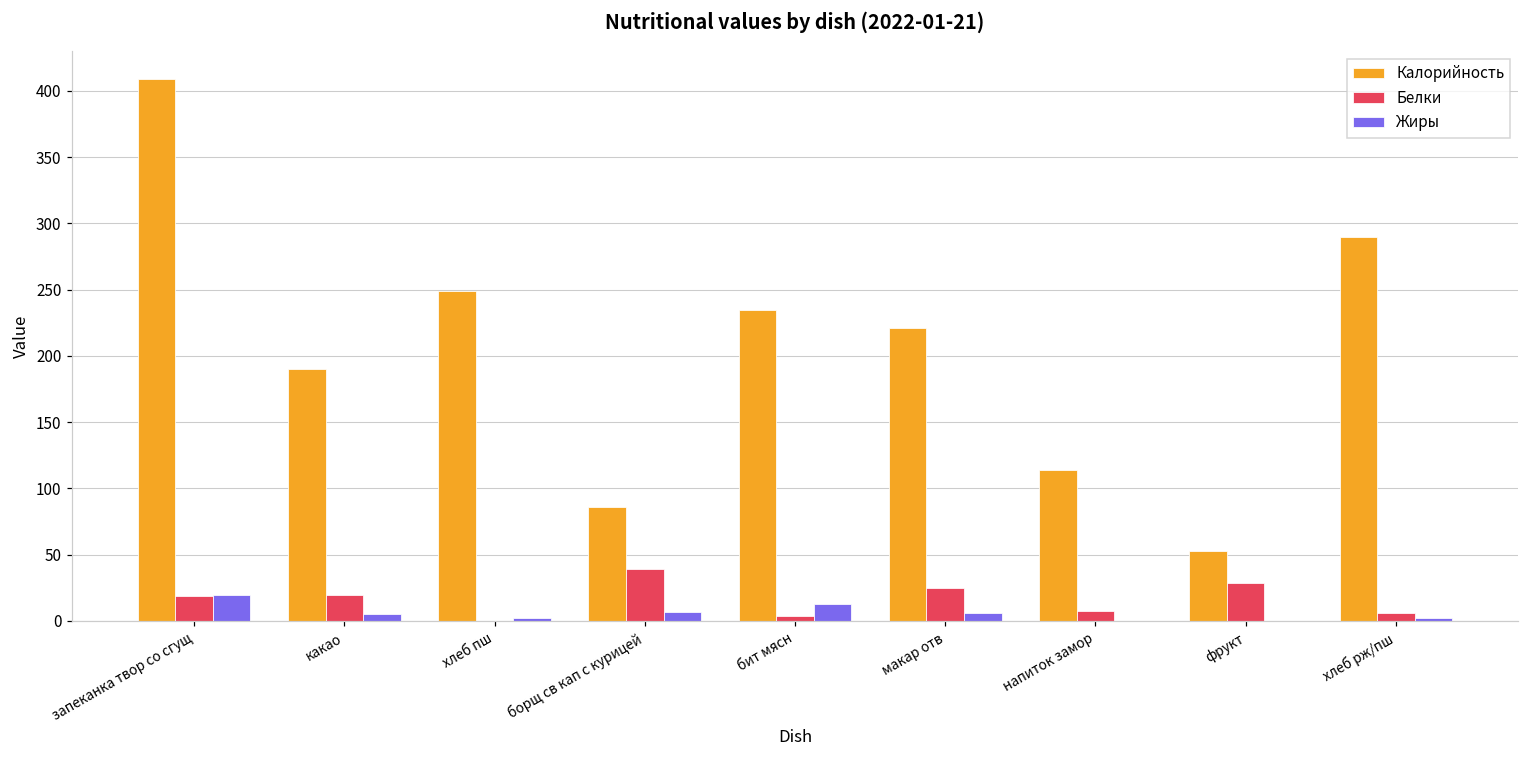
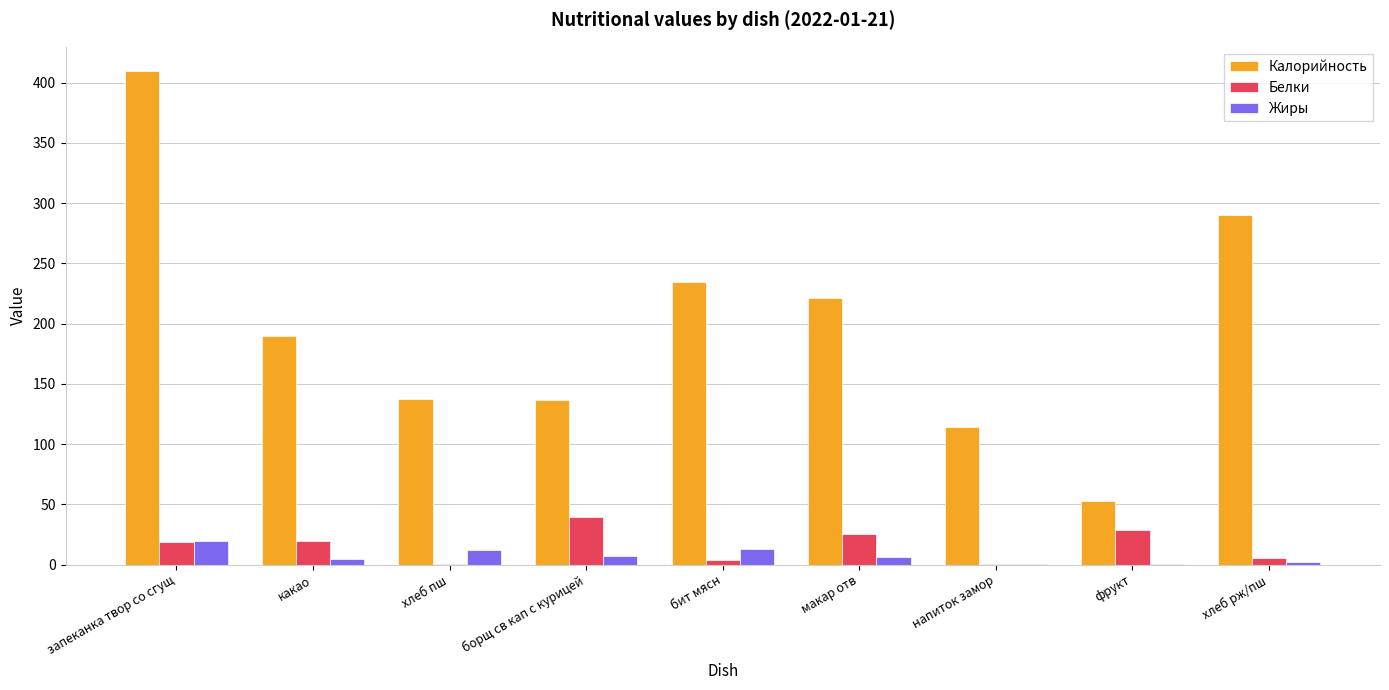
  {
    "Калорийность": {
      "запеканка твор со сгущ": 409,
      "какао": 190,
-     "хлеб пш": 249,
-     "борщ св кап с курицей": 86,
+     "хлеб пш": 137,
+     "борщ св кап с курицей": 136,
      "бит мясн": 235,
      "макар отв": 221,
      "напиток замор": 114,
      "фрукт": 53,
      "хлеб рж/пш": 290
    },
    "Белки": {
      "запеканка твор со сгущ": 19,
      "какао": 19,
      "борщ св кап с курицей": 40,
      "бит мясн": 3,
      "макар отв": 25,
-     "напиток замор": 8,
+     "напиток замор": 0,
      "фрукт": 29,
      "хлеб рж/пш": 6
    },
    "Жиры": {
      "запеканка твор со сгущ": 20,
      "какао": 5,
-     "хлеб пш": 2,
+     "хлеб пш": 12,
      "борщ св кап с курицей": 7,
      "бит мясн": 13,
      "макар отв": 6,
      "хлеб рж/пш": 2
    }
  }
